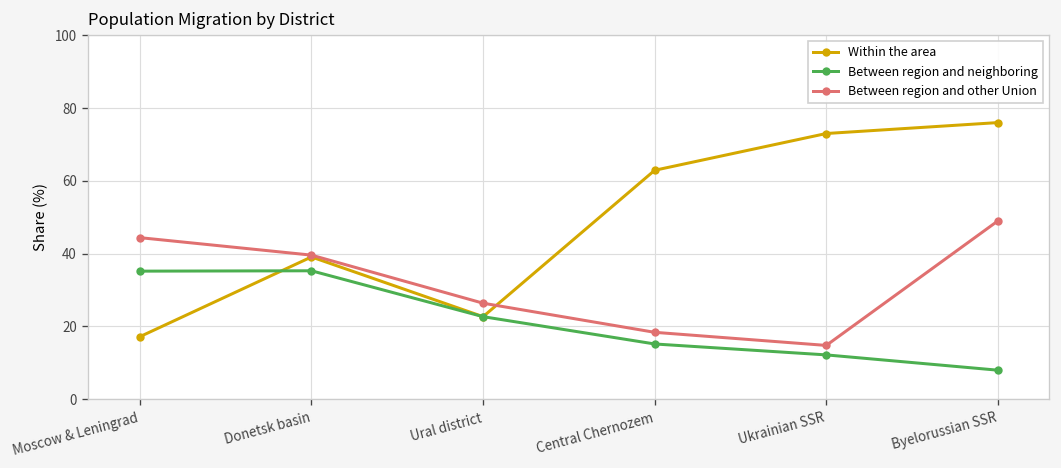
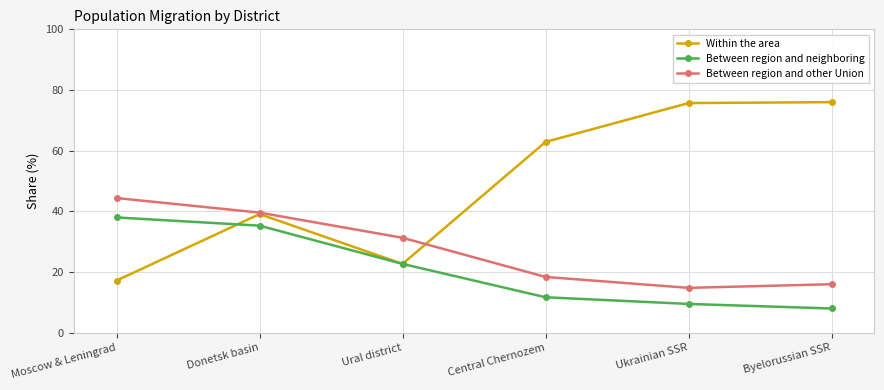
  {
    "Within the area": {
      "Moscow & Leningrad": 17,
      "Central Chernozem": 63,
-     "Ukrainian SSR": 73,
+     "Ukrainian SSR": 76,
      "Byelorussian SSR": 76
    },
    "Between region and neighboring": {
-     "Moscow & Leningrad": 35,
+     "Moscow & Leningrad": 38,
      "Donetsk basin": 35,
-     "Central Chernozem": 15,
-     "Ukrainian SSR": 12,
+     "Central Chernozem": 12,
+     "Ukrainian SSR": 10,
      "Byelorussian SSR": 8
    },
    "Between region and other Union": {
      "Moscow & Leningrad": 44,
-     "Ural district": 26,
+     "Ural district": 31,
      "Central Chernozem": 18,
      "Ukrainian SSR": 15,
-     "Byelorussian SSR": 49
+     "Byelorussian SSR": 16
    }
  }
